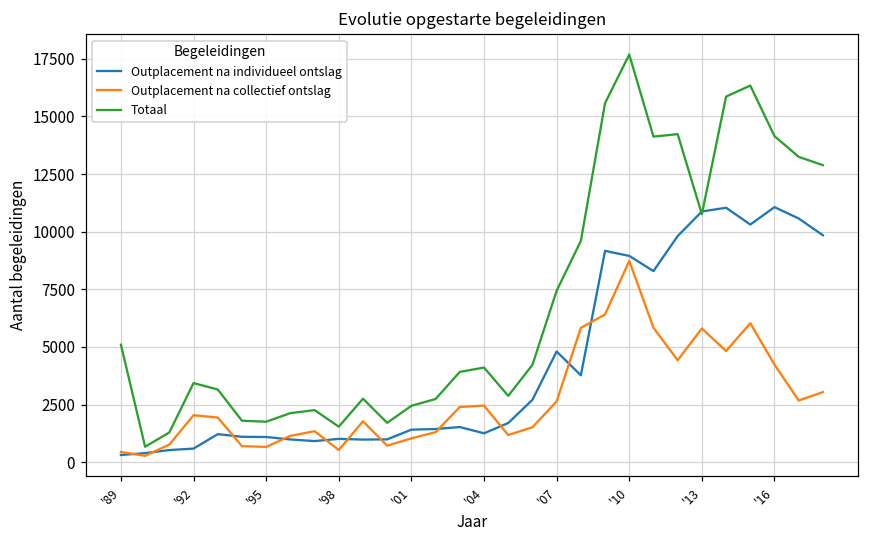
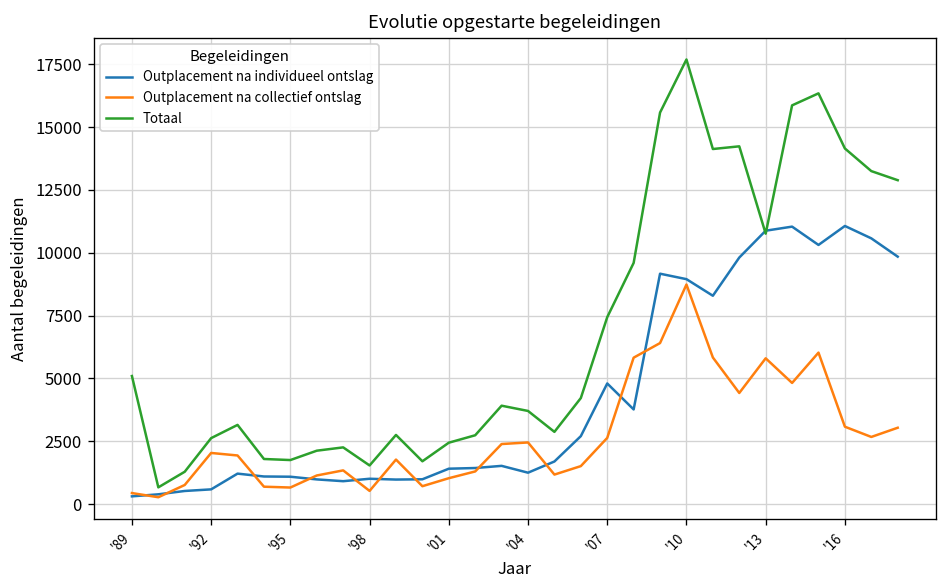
  {
    "Outplacement na individueel ontslag": {
      "'89": 300,
      "'92": 600,
      "'95": 1100,
      "'98": 1000,
      "'01": 1400,
      "'04": 1300,
      "'07": 4800,
      "'10": 9000,
      "'16": 11100
    },
    "Outplacement na collectief ontslag": {
      "'89": 400,
      "'92": 2000,
      "'95": 700,
      "'98": 500,
      "'01": 1000,
      "'04": 2500,
      "'07": 2600,
      "'10": 8700,
      "'13": 5800,
-     "'16": 4200
+     "'16": 3100
    },
    "Totaal": {
      "'89": 5100,
-     "'92": 3400,
+     "'92": 2600,
      "'95": 1800,
      "'98": 1500,
      "'01": 2400,
-     "'04": 4100,
+     "'04": 3700,
      "'07": 7400,
      "'10": 17700,
      "'16": 14100
    }
  }
